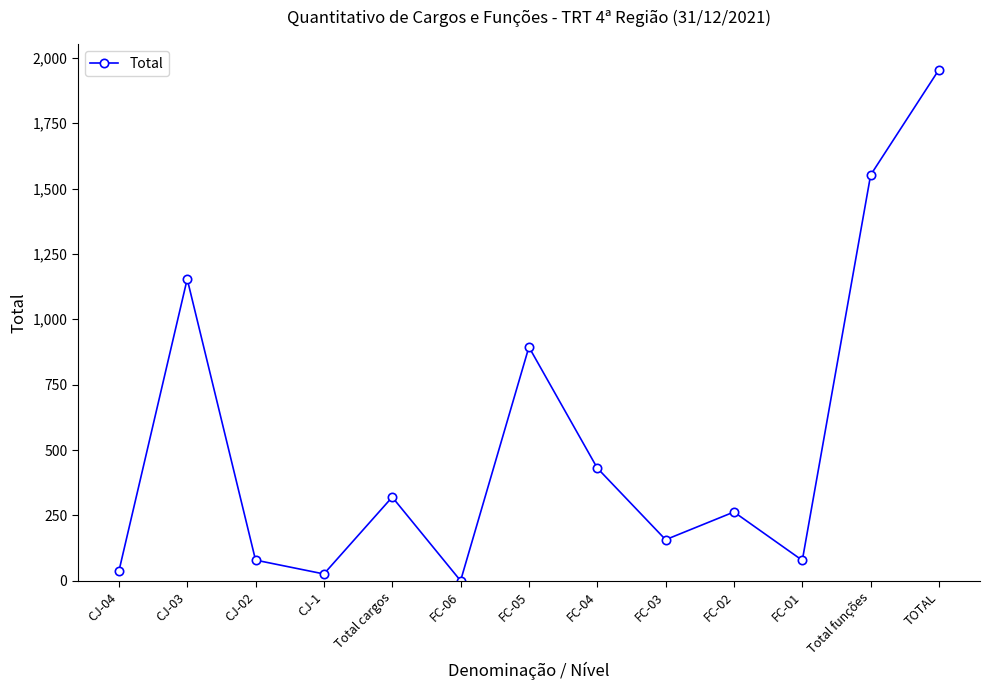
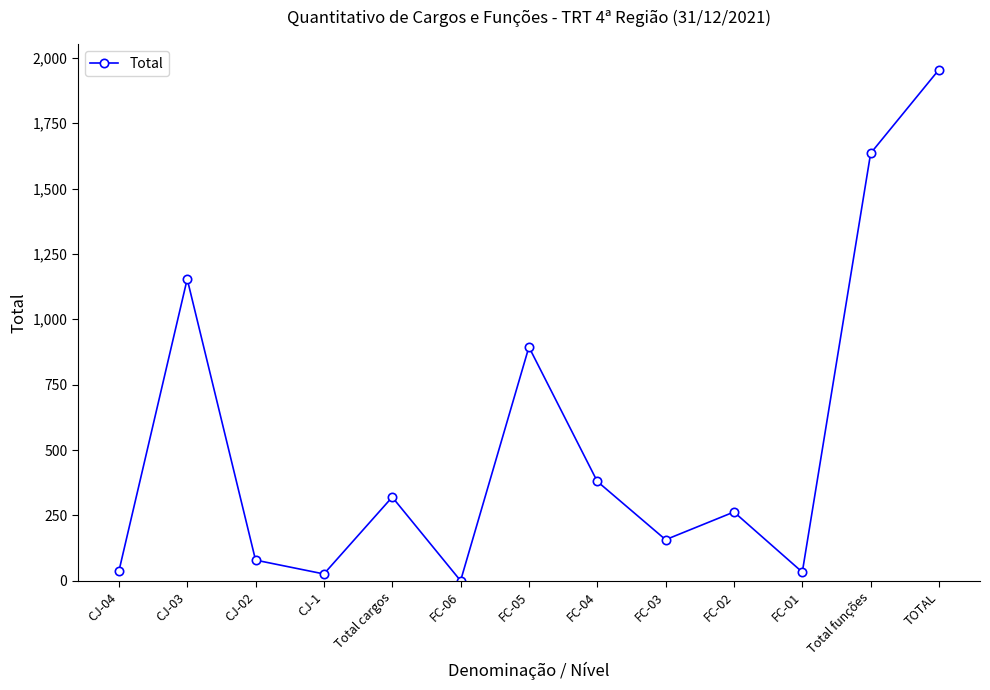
  {
    "CJ-04": "40",
    "CJ-03": "1,150",
    "CJ-02": "80",
    "CJ-1": "30",
    "Total cargos": "320",
    "FC-06": "0",
    "FC-05": "890",
-   "FC-04": "430",
+   "FC-04": "380",
    "FC-03": "160",
    "FC-02": "260",
-   "FC-01": "80",
-   "Total funções": "1,550",
+   "FC-01": "30",
+   "Total funções": "1,640",
    "TOTAL": "1,960"
  }
